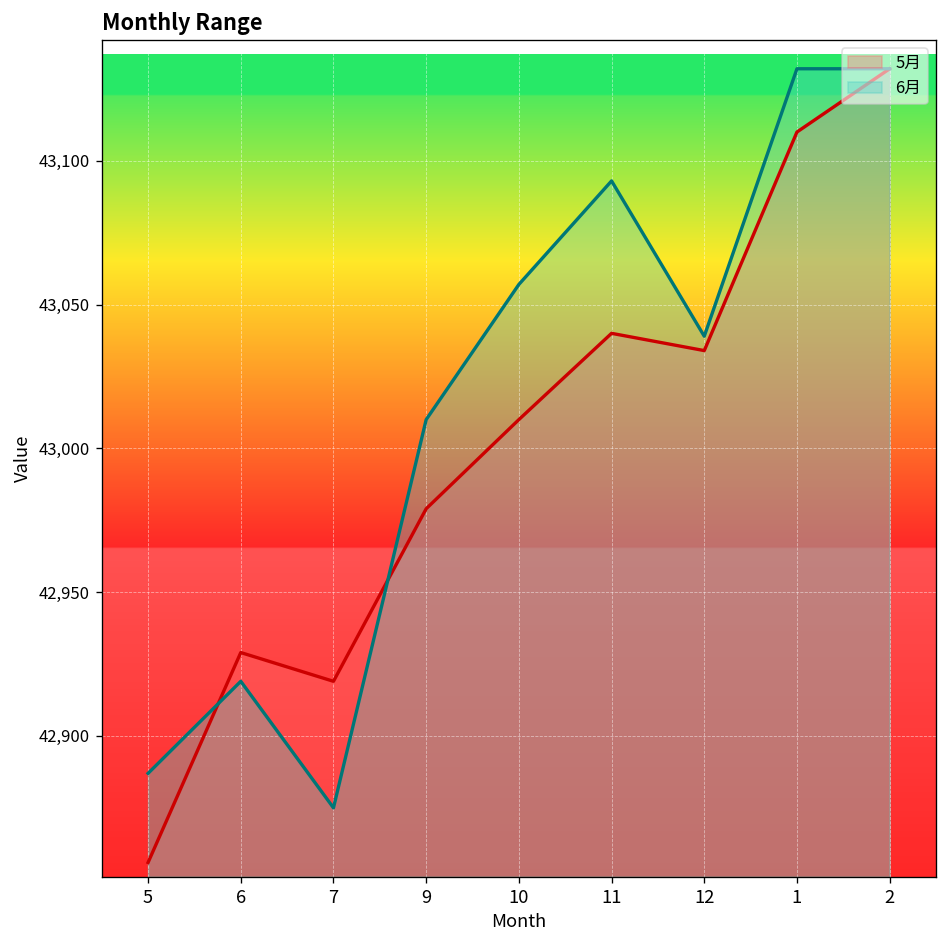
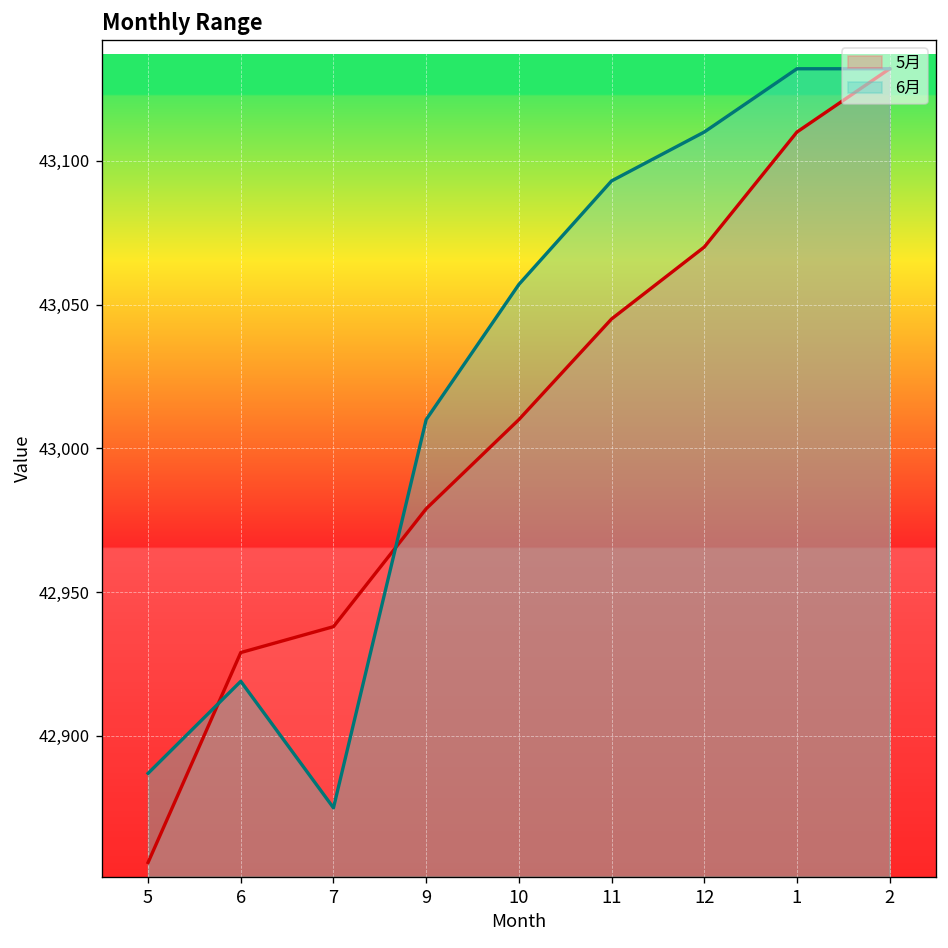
  {
    "5月": {
      "5": "42,856",
      "6": "42,929",
-     "7": "42,919",
+     "7": "42,938",
      "9": "42,979",
      "10": "43,010",
-     "11": "43,040",
-     "12": "43,034",
+     "11": "43,045",
+     "12": "43,070",
      "1": "43,110"
    },
    "6月": {
      "5": "42,887",
      "6": "42,919",
      "7": "42,875",
      "9": "43,010",
      "10": "43,057",
      "11": "43,093",
-     "12": "43,039",
+     "12": "43,110",
      "1": "43,132"
    }
  }
